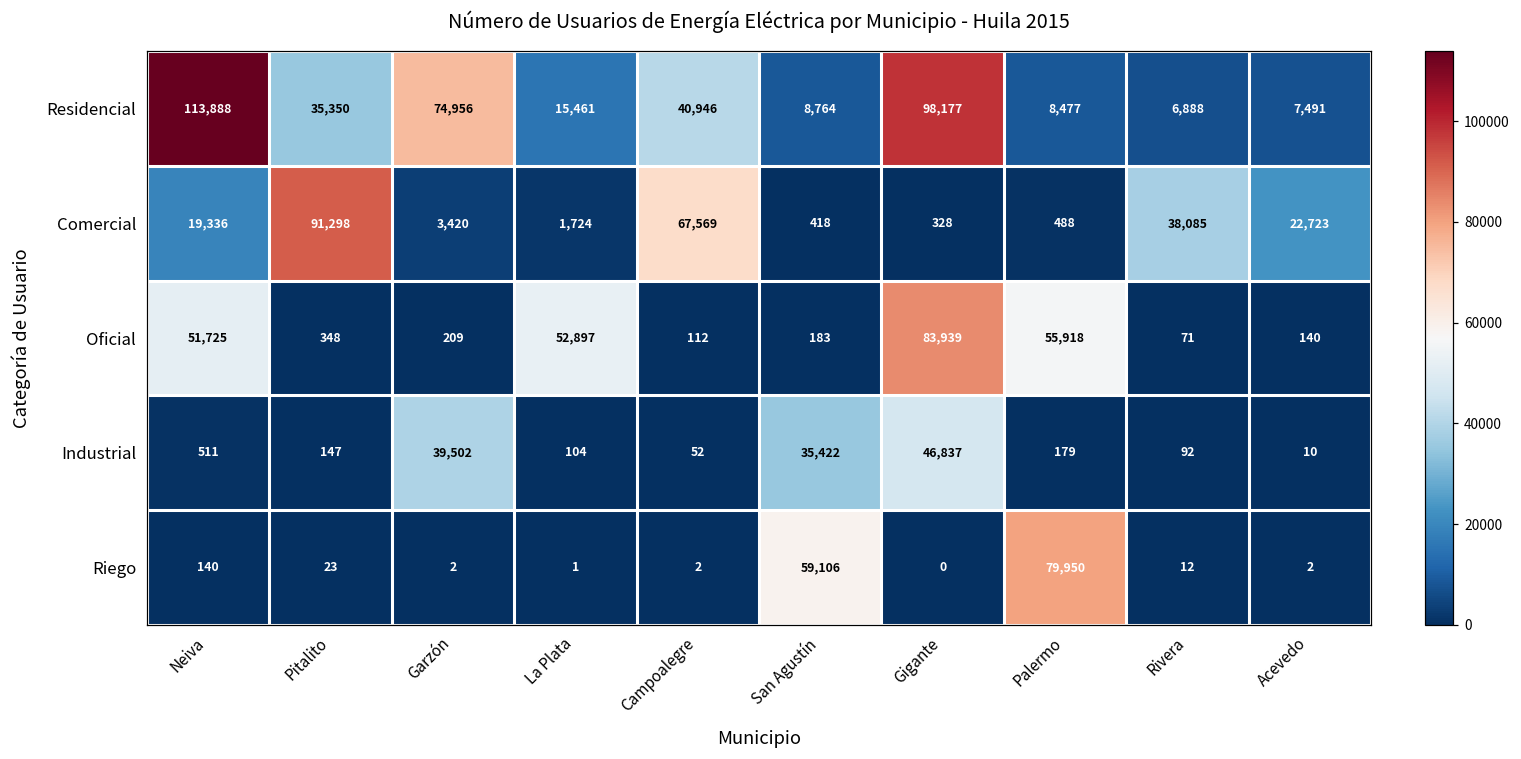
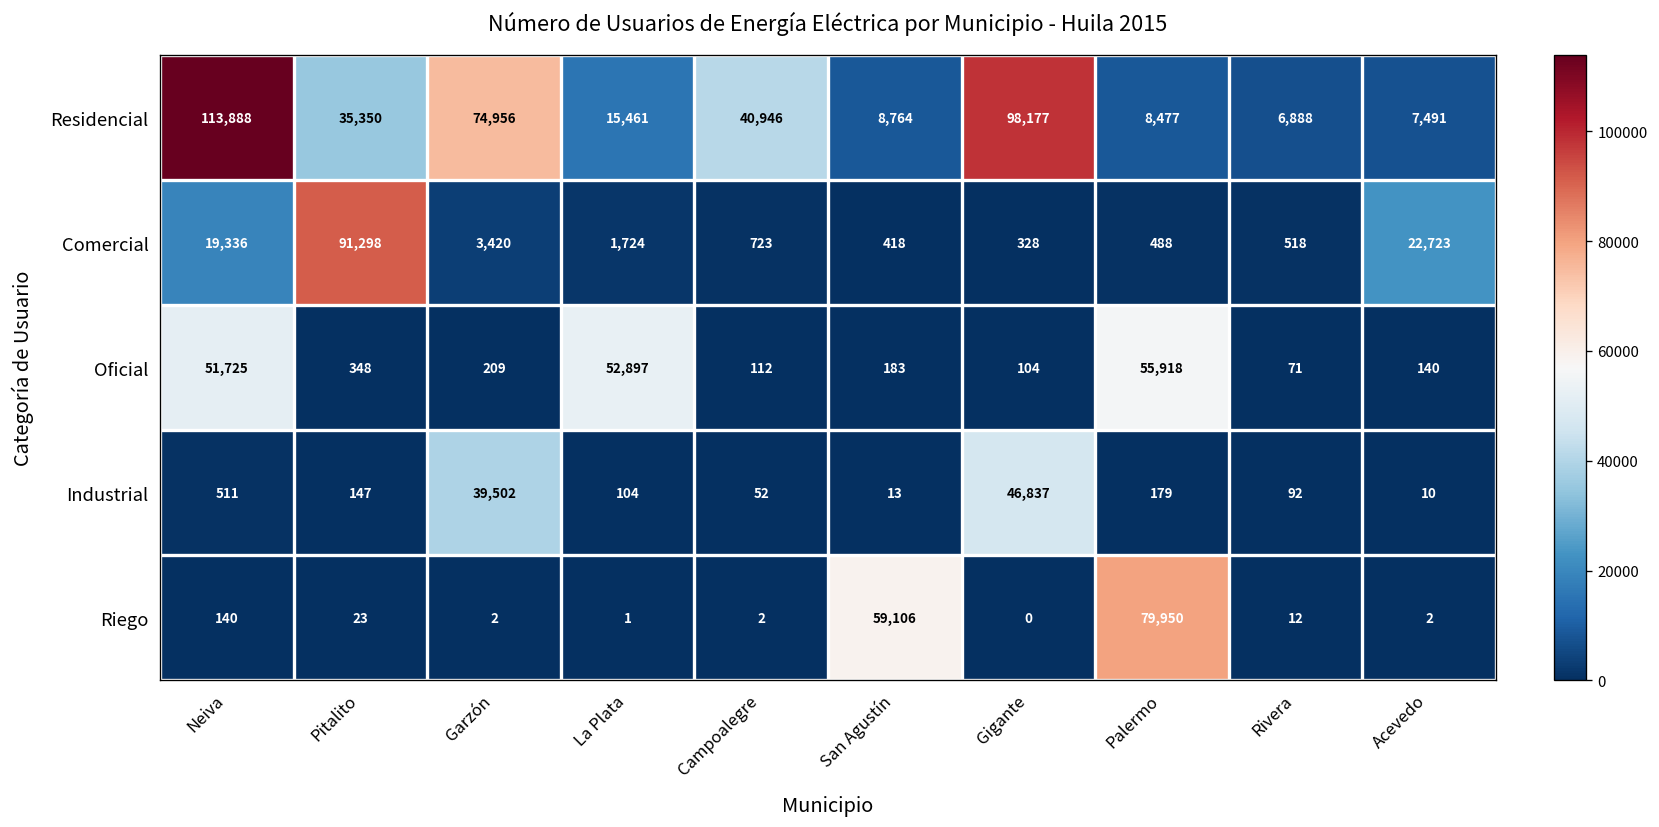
  {
    "Residencial": {
      "Neiva": "113,888",
      "Pitalito": "35,350",
      "Garzón": "74,956",
      "La Plata": "15,461",
      "Campoalegre": "40,946",
      "San Agustín": "8,764",
      "Gigante": "98,177",
      "Palermo": "8,477",
      "Rivera": "6,888",
      "Acevedo": "7,491"
    },
    "Comercial": {
      "Neiva": "19,336",
      "Pitalito": "91,298",
      "Garzón": "3,420",
      "La Plata": "1,724",
-     "Campoalegre": "67,569",
+     "Campoalegre": "723",
      "San Agustín": "418",
      "Gigante": "328",
      "Palermo": "488",
-     "Rivera": "38,085",
+     "Rivera": "518",
      "Acevedo": "22,723"
    },
    "Oficial": {
      "Neiva": "51,725",
      "Pitalito": "348",
      "Garzón": "209",
      "La Plata": "52,897",
      "Campoalegre": "112",
      "San Agustín": "183",
-     "Gigante": "83,939",
+     "Gigante": "104",
      "Palermo": "55,918",
      "Rivera": "71",
      "Acevedo": "140"
    },
    "Industrial": {
      "Neiva": "511",
      "Pitalito": "147",
      "Garzón": "39,502",
      "La Plata": "104",
      "Campoalegre": "52",
-     "San Agustín": "35,422",
+     "San Agustín": "13",
      "Gigante": "46,837",
      "Palermo": "179",
      "Rivera": "92",
      "Acevedo": "10"
    },
    "Riego": {
      "Neiva": "140",
      "Pitalito": "23",
      "Garzón": "2",
      "La Plata": "1",
      "Campoalegre": "2",
      "San Agustín": "59,106",
      "Gigante": "0",
      "Palermo": "79,950",
      "Rivera": "12",
      "Acevedo": "2"
    }
  }
